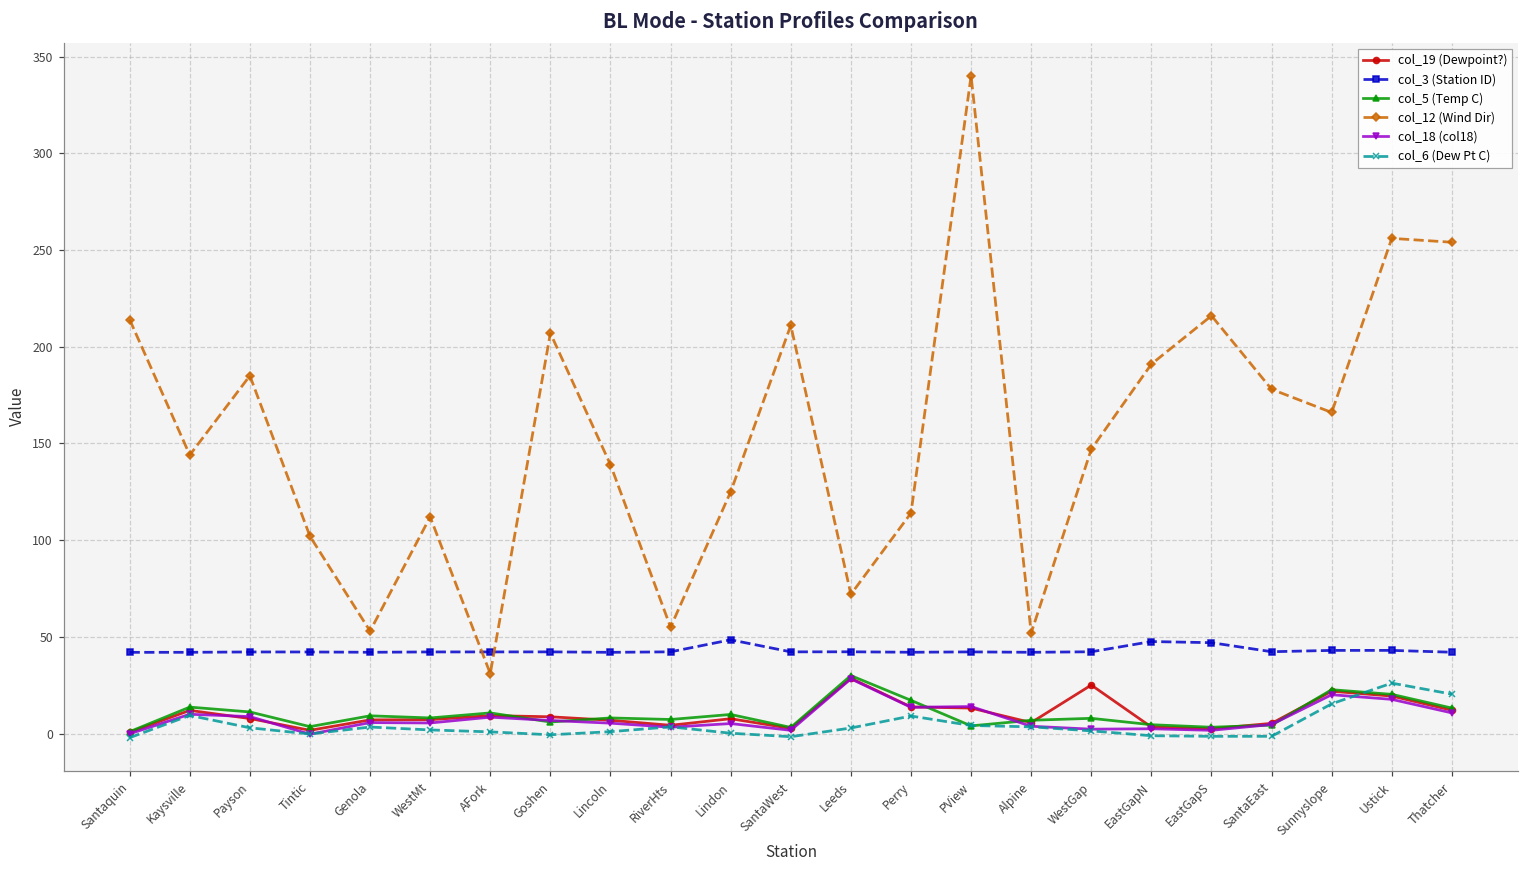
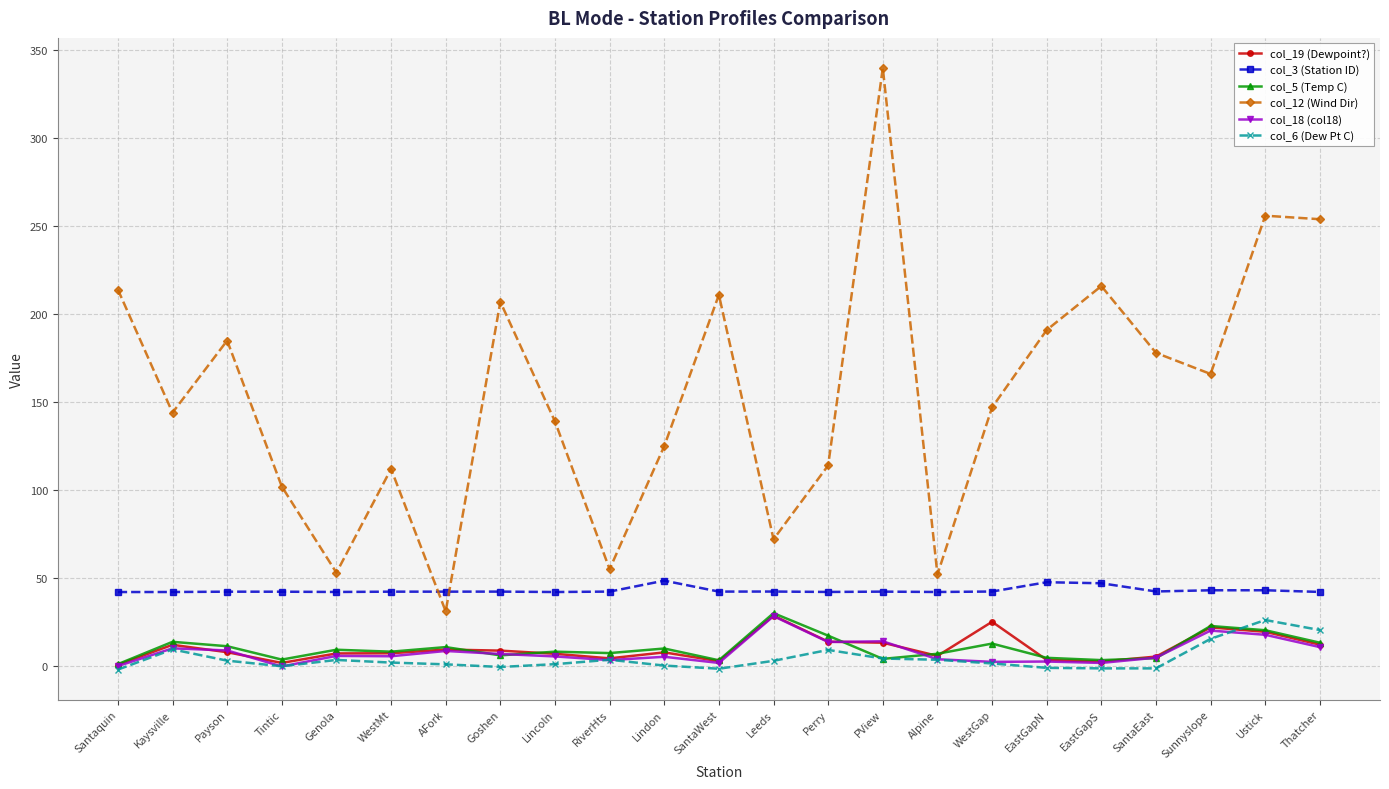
  {
    "col_19 (Dewpoint?)": {
      "Kaysville": 12,
      "Tintic": 2,
      "Goshen": 9,
      "Lindon": 8,
      "WestGap": 25
    },
    "col_3 (Station ID)": {
      "Santaquin": 42,
      "Kaysville": 42,
      "Payson": 42,
      "Tintic": 42,
      "Genola": 42,
      "WestMt": 42,
      "AFork": 42,
      "Goshen": 42,
      "Lincoln": 42,
      "RiverHts": 42,
      "Lindon": 48,
      "SantaWest": 42,
      "Leeds": 42,
      "Perry": 42,
      "PView": 42,
      "Alpine": 42,
      "WestGap": 42,
      "EastGapN": 48,
      "EastGapS": 47,
      "SantaEast": 42,
      "Sunnyslope": 43,
      "Ustick": 43,
      "Thatcher": 42
    },
    "col_5 (Temp C)": {
      "Kaysville": 14,
      "Payson": 11,
      "Tintic": 4,
      "Genola": 9,
      "RiverHts": 7,
      "Lindon": 10,
      "Perry": 17,
-     "WestGap": 8
+     "WestGap": 13
    },
    "col_12 (Wind Dir)": {
      "Santaquin": 214,
      "Kaysville": 144,
      "Payson": 185,
      "Tintic": 102,
      "Genola": 53,
      "WestMt": 112,
      "AFork": 31,
      "Goshen": 207,
      "Lincoln": 139,
      "RiverHts": 55,
      "Lindon": 125,
      "SantaWest": 211,
      "Leeds": 72,
      "Perry": 114,
      "PView": 340,
      "Alpine": 52,
      "WestGap": 147,
      "EastGapN": 191,
      "EastGapS": 216,
      "SantaEast": 178,
      "Sunnyslope": 166,
      "Ustick": 256,
      "Thatcher": 254
    },
    "col_18 (col18)": {
      "WestMt": 6,
      "Lincoln": 5,
      "Lindon": 5,
      "Sunnyslope": 20,
      "Ustick": 18
    },
    "col_6 (Dew Pt C)": {
      "Santaquin": -2,
      "Payson": 3,
      "Genola": 3,
      "WestMt": 2,
      "AFork": 1,
      "Goshen": -1,
      "Lincoln": 1,
      "Lindon": 0,
      "SantaWest": -2,
      "Leeds": 3,
      "Perry": 9,
      "EastGapN": -1,
      "EastGapS": -1,
      "SantaEast": -1,
      "Sunnyslope": 15,
      "Ustick": 26,
      "Thatcher": 20
    }
  }
